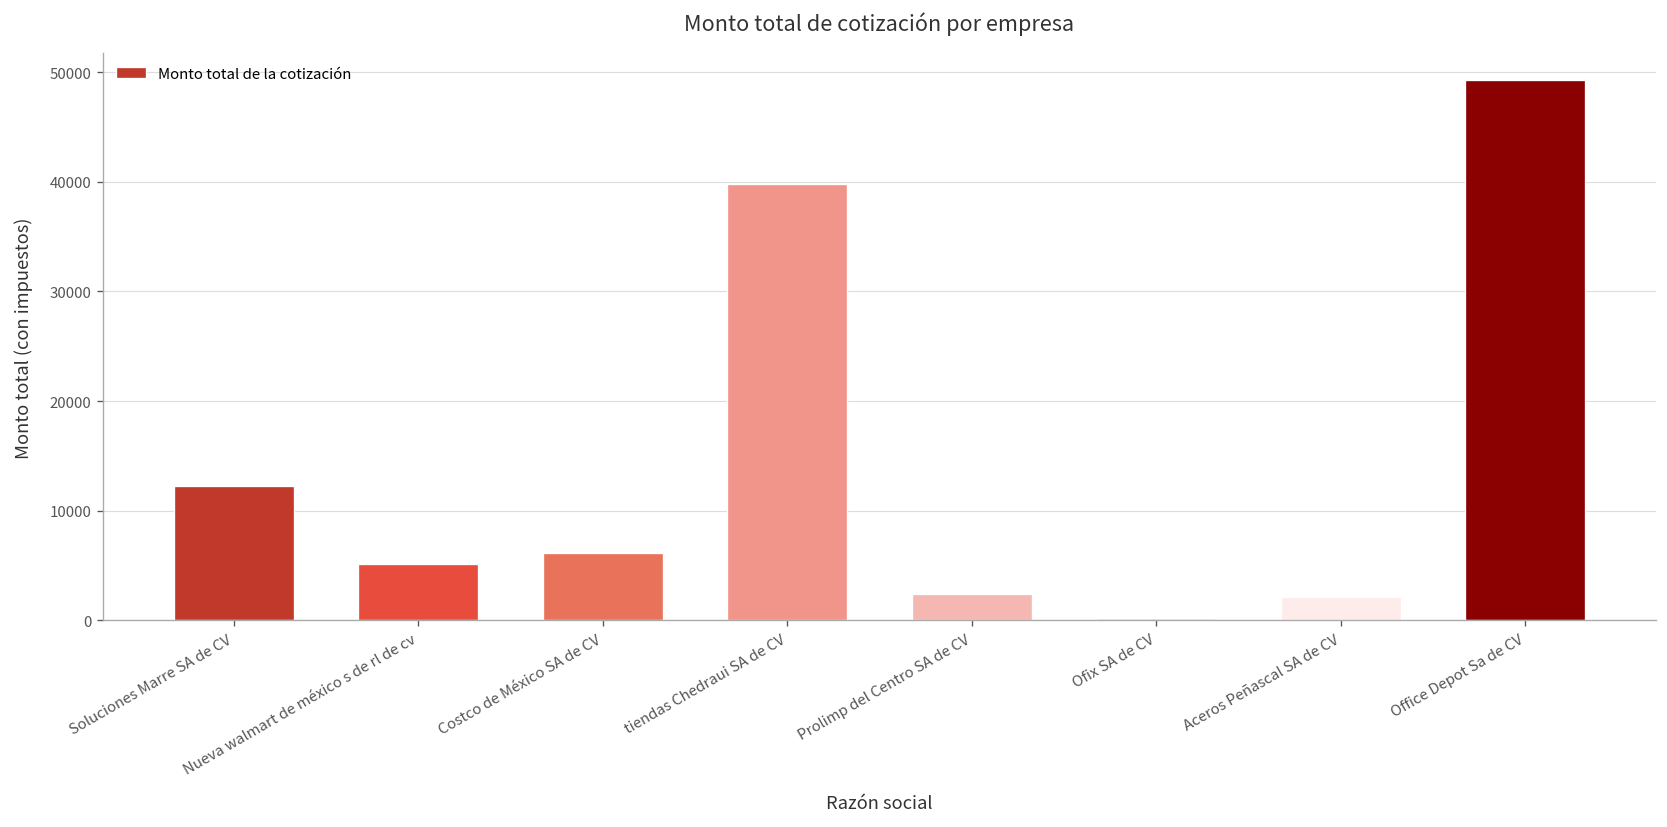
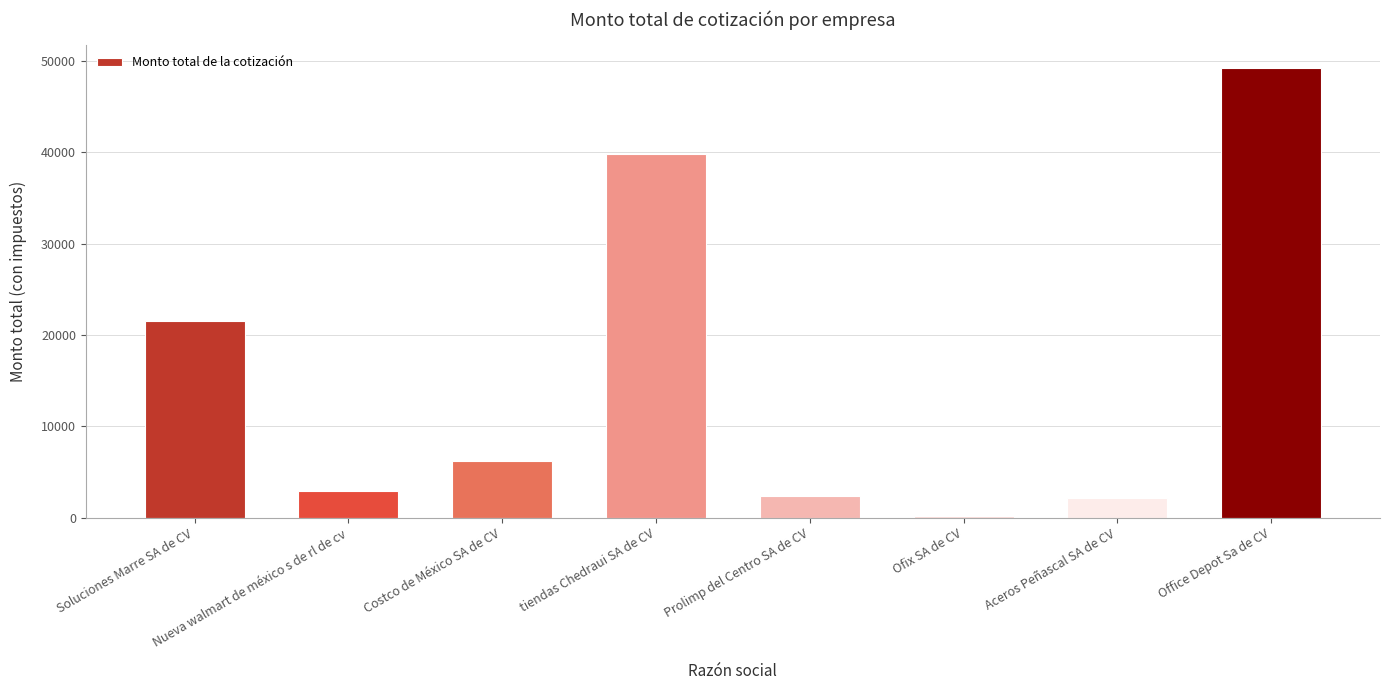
  {
-   "Soluciones Marre SA de CV": 12000,
-   "Nueva walmart de méxico s de rl de cv": 5000,
+   "Soluciones Marre SA de CV": 22000,
+   "Nueva walmart de méxico s de rl de cv": 3000,
    "Costco de México SA de CV": 6000,
    "tiendas Chedraui SA de CV": 40000,
    "Prolimp del Centro SA de CV": 2000,
    "Aceros Peñascal SA de CV": 2000,
    "Office Depot Sa de CV": 49000
  }
